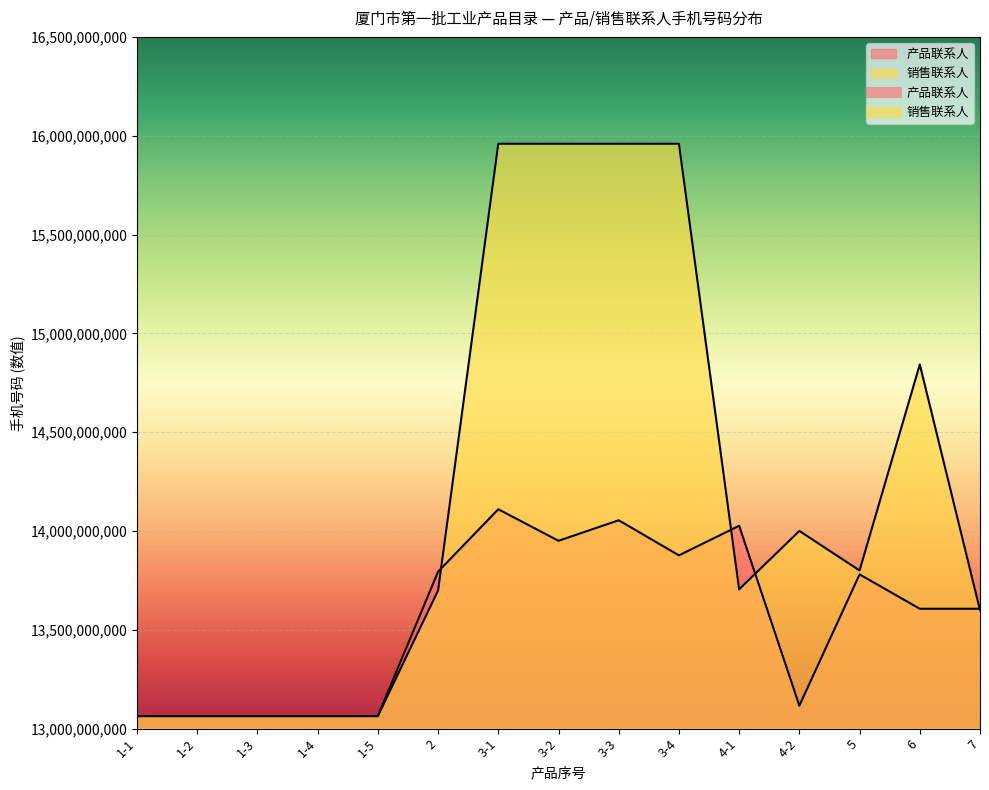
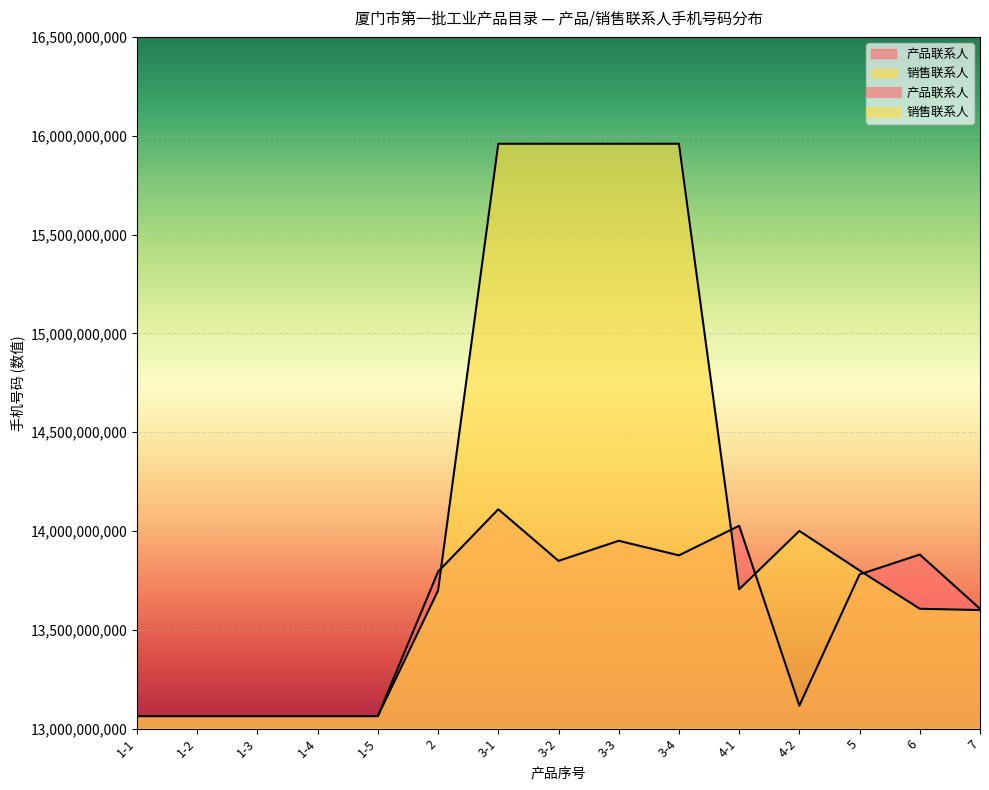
  {
    "产品联系人": {
      "2": "13,790,000,000",
      "3-1": "14,110,000,000",
-     "3-2": "13,950,000,000",
-     "3-3": "14,050,000,000",
+     "3-2": "13,850,000,000",
+     "3-3": "13,950,000,000",
      "3-4": "13,880,000,000",
      "4-1": "14,030,000,000",
      "4-2": "13,120,000,000",
      "5": "13,780,000,000",
-     "6": "13,610,000,000"
+     "6": "13,880,000,000"
    },
    "销售联系人": {
      "2": "13,700,000,000",
      "3-1": "15,960,000,000",
      "3-2": "15,960,000,000",
      "3-3": "15,960,000,000",
      "3-4": "15,960,000,000",
      "4-1": "13,700,000,000",
      "4-2": "14,000,000,000",
      "5": "13,800,000,000",
-     "6": "14,840,000,000"
+     "6": "13,610,000,000"
    }
  }
